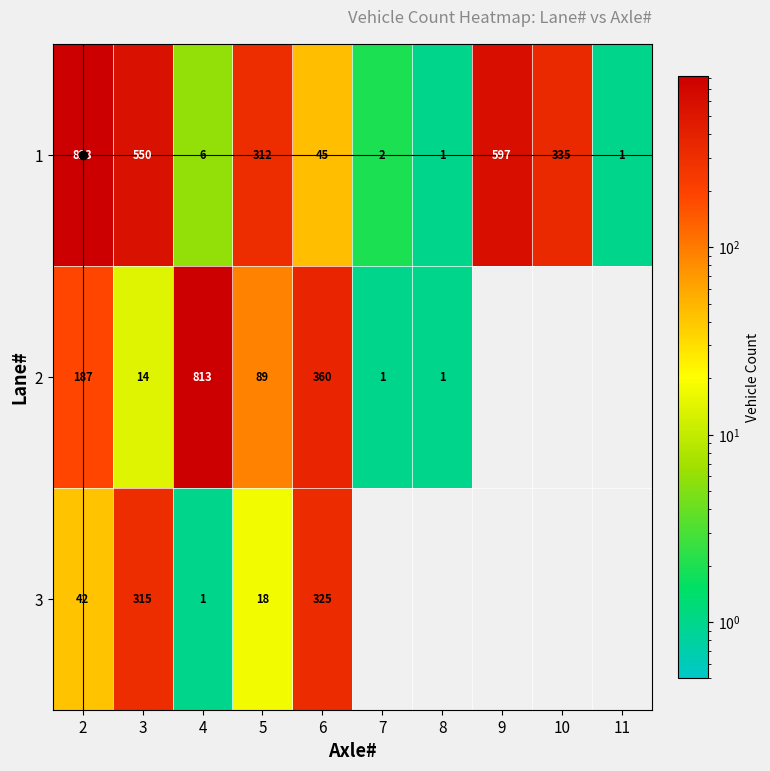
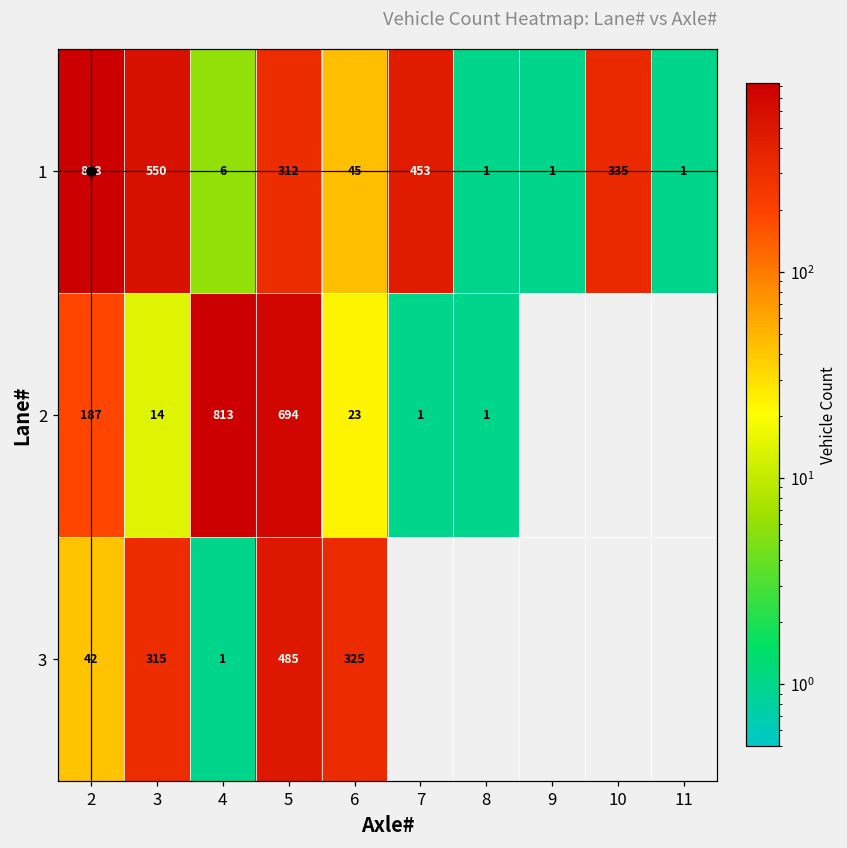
  {
    "1": {
      "3": 550,
      "4": 6,
      "5": 312,
      "6": 45,
-     "7": 2,
+     "7": 453,
      "8": 1,
-     "9": 597,
+     "9": 1,
      "10": 335,
      "11": 1
    },
    "2": {
      "2": 187,
      "3": 14,
      "4": 813,
-     "5": 89,
-     "6": 360,
+     "5": 694,
+     "6": 23,
      "7": 1,
      "8": 1
    },
    "3": {
      "2": 42,
      "3": 315,
      "4": 1,
-     "5": 18,
+     "5": 485,
      "6": 325
    }
  }
